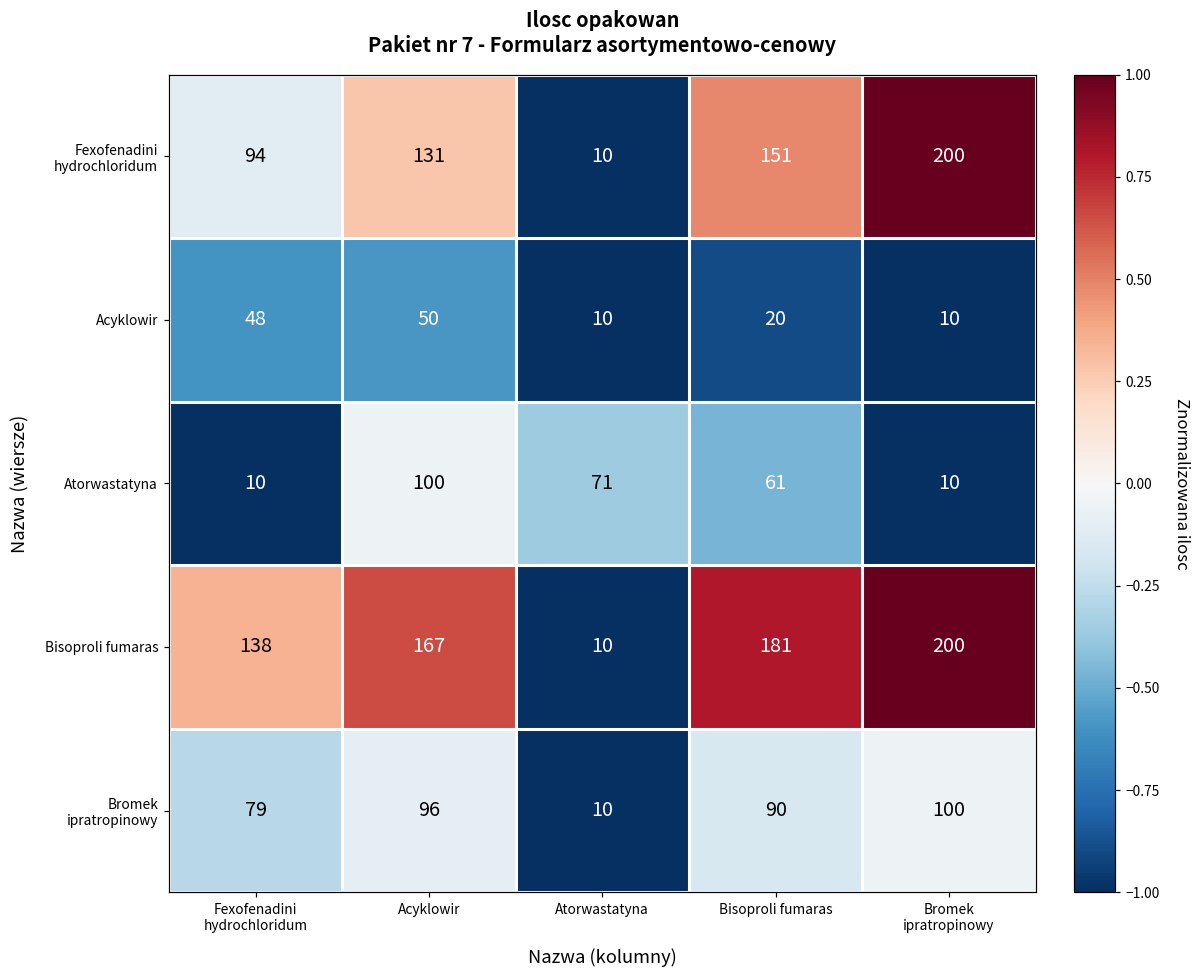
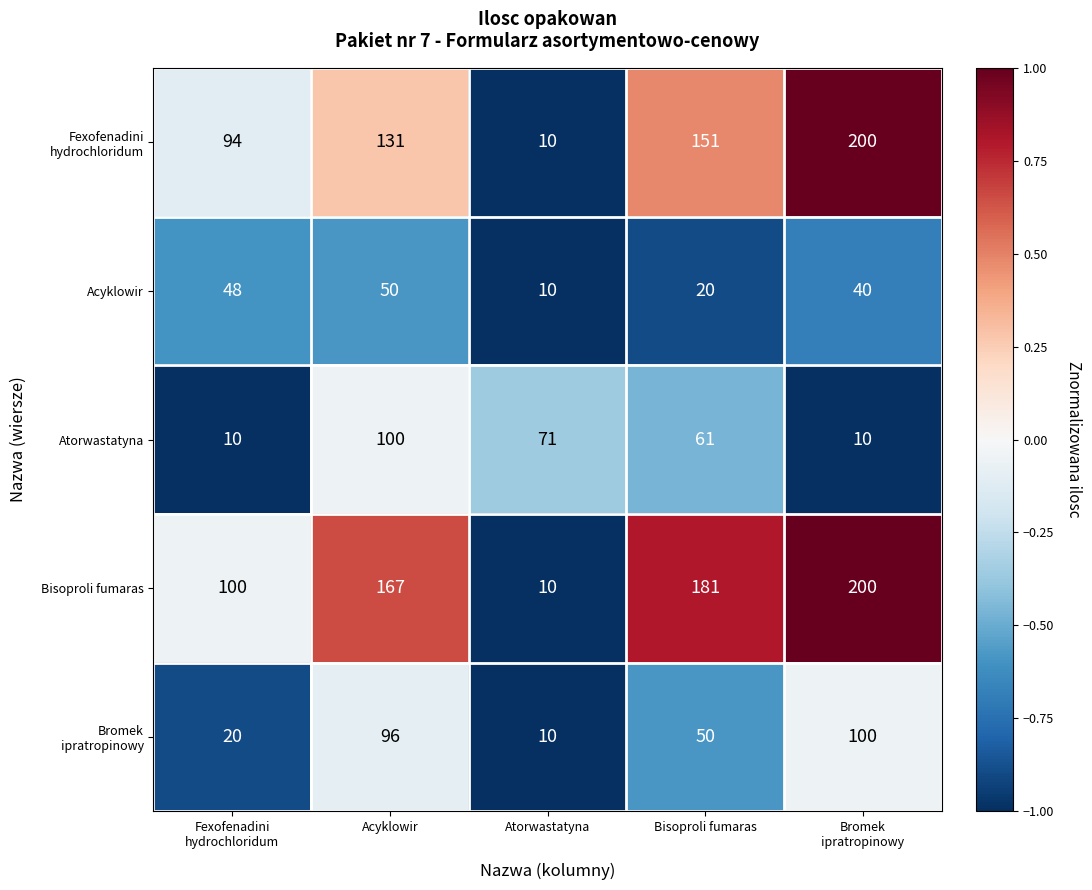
  {
    "Fexofenadini hydrochloridum": {
      "Fexofenadini hydrochloridum": 94,
      "Acyklowir": 131,
      "Atorwastatyna": 10,
      "Bisoproli fumaras": 151,
      "Bromek ipratropinowy": 200
    },
    "Acyklowir": {
      "Fexofenadini hydrochloridum": 48,
      "Acyklowir": 50,
      "Atorwastatyna": 10,
      "Bisoproli fumaras": 20,
-     "Bromek ipratropinowy": 10
+     "Bromek ipratropinowy": 40
    },
    "Atorwastatyna": {
      "Fexofenadini hydrochloridum": 10,
      "Acyklowir": 100,
      "Atorwastatyna": 71,
      "Bisoproli fumaras": 61,
      "Bromek ipratropinowy": 10
    },
    "Bisoproli fumaras": {
-     "Fexofenadini hydrochloridum": 138,
+     "Fexofenadini hydrochloridum": 100,
      "Acyklowir": 167,
      "Atorwastatyna": 10,
      "Bisoproli fumaras": 181,
      "Bromek ipratropinowy": 200
    },
    "Bromek ipratropinowy": {
-     "Fexofenadini hydrochloridum": 79,
+     "Fexofenadini hydrochloridum": 20,
      "Acyklowir": 96,
      "Atorwastatyna": 10,
-     "Bisoproli fumaras": 90,
+     "Bisoproli fumaras": 50,
      "Bromek ipratropinowy": 100
    }
  }
